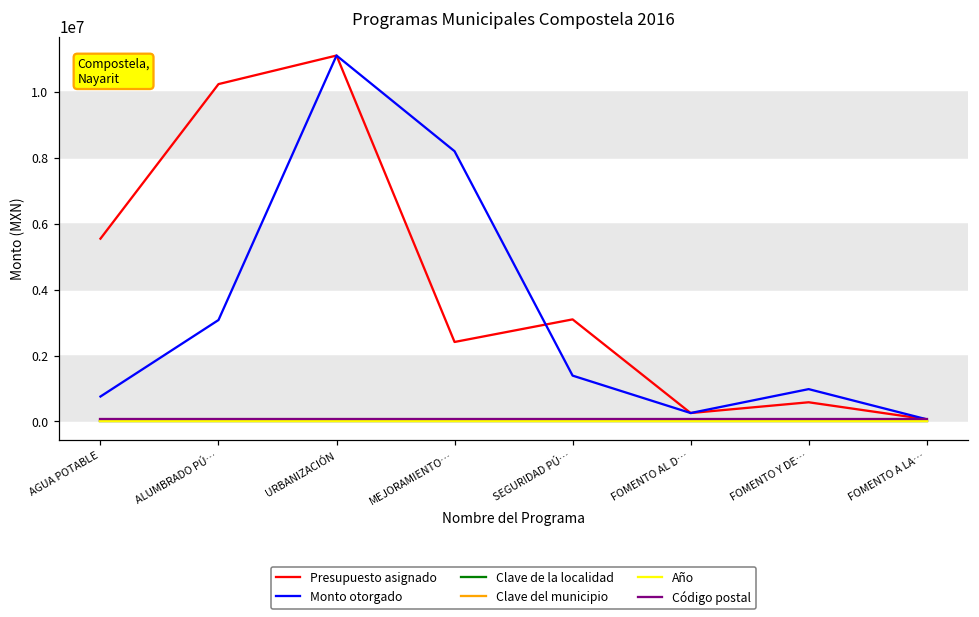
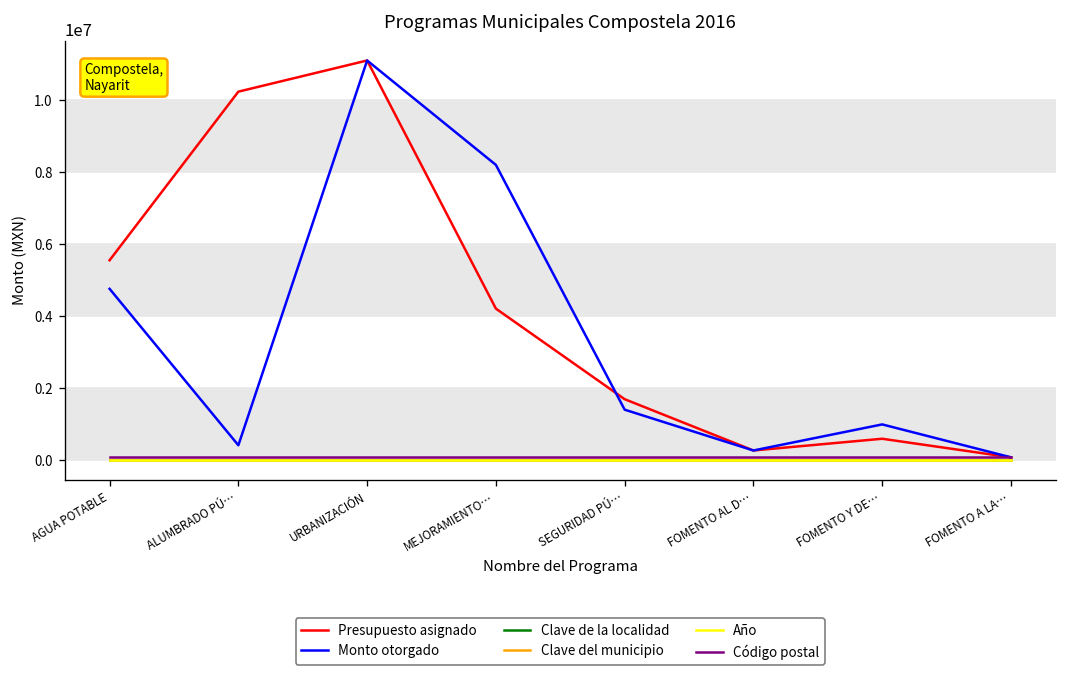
  {
    "Presupuesto asignado": {
      "AGUA POTABLE": 5500000,
      "ALUMBRADO PÚ…": 10200000,
-     "MEJORAMIENTO…": 2400000,
-     "SEGURIDAD PÚ…": 3100000,
+     "MEJORAMIENTO…": 4200000,
+     "SEGURIDAD PÚ…": 1700000,
      "FOMENTO Y DE…": 600000
    },
    "Monto otorgado": {
-     "AGUA POTABLE": 800000,
-     "ALUMBRADO PÚ…": 3100000,
+     "AGUA POTABLE": 4800000,
+     "ALUMBRADO PÚ…": 400000,
      "MEJORAMIENTO…": 8200000,
      "SEGURIDAD PÚ…": 1400000,
      "FOMENTO Y DE…": 1000000
    }
  }
